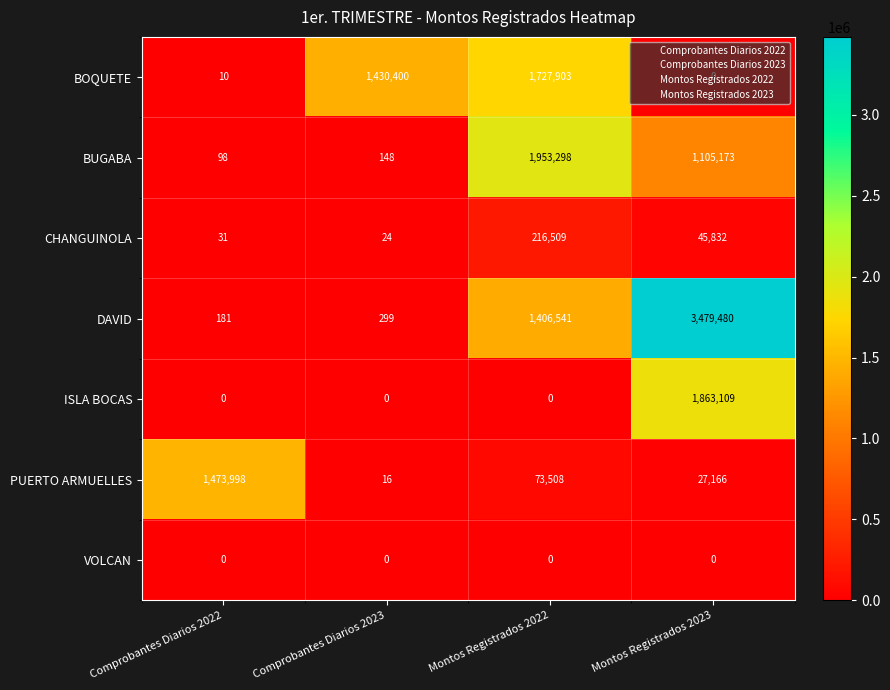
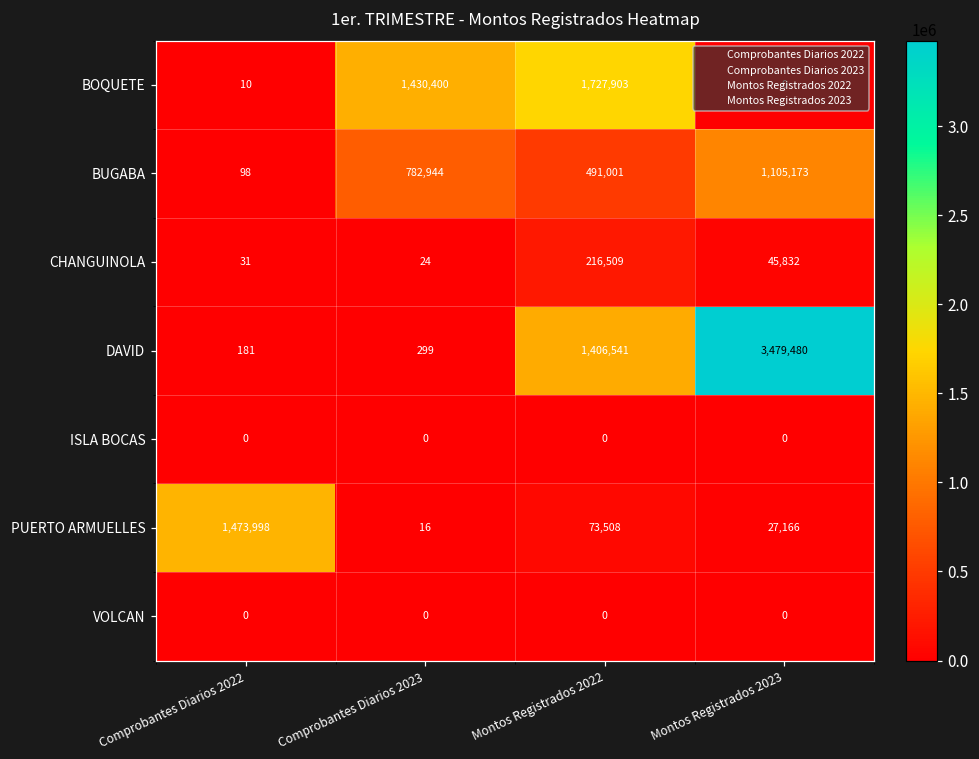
  {
    "BOQUETE": {
      "Comprobantes Diarios 2022": "10",
      "Comprobantes Diarios 2023": "1,430,400",
      "Montos Registrados 2022": "1,727,903"
    },
    "BUGABA": {
      "Comprobantes Diarios 2022": "98",
-     "Comprobantes Diarios 2023": "148",
-     "Montos Registrados 2022": "1,953,298",
+     "Comprobantes Diarios 2023": "782,944",
+     "Montos Registrados 2022": "491,001",
      "Montos Registrados 2023": "1,105,173"
    },
    "CHANGUINOLA": {
      "Comprobantes Diarios 2022": "31",
      "Comprobantes Diarios 2023": "24",
      "Montos Registrados 2022": "216,509",
      "Montos Registrados 2023": "45,832"
    },
    "DAVID": {
      "Comprobantes Diarios 2022": "181",
      "Comprobantes Diarios 2023": "299",
      "Montos Registrados 2022": "1,406,541",
      "Montos Registrados 2023": "3,479,480"
    },
    "ISLA BOCAS": {
      "Comprobantes Diarios 2022": "0",
      "Comprobantes Diarios 2023": "0",
      "Montos Registrados 2022": "0",
-     "Montos Registrados 2023": "1,863,109"
+     "Montos Registrados 2023": "0"
    },
    "PUERTO ARMUELLES": {
      "Comprobantes Diarios 2022": "1,473,998",
      "Comprobantes Diarios 2023": "16",
      "Montos Registrados 2022": "73,508",
      "Montos Registrados 2023": "27,166"
    },
    "VOLCAN": {
      "Comprobantes Diarios 2022": "0",
      "Comprobantes Diarios 2023": "0",
      "Montos Registrados 2022": "0",
      "Montos Registrados 2023": "0"
    }
  }
